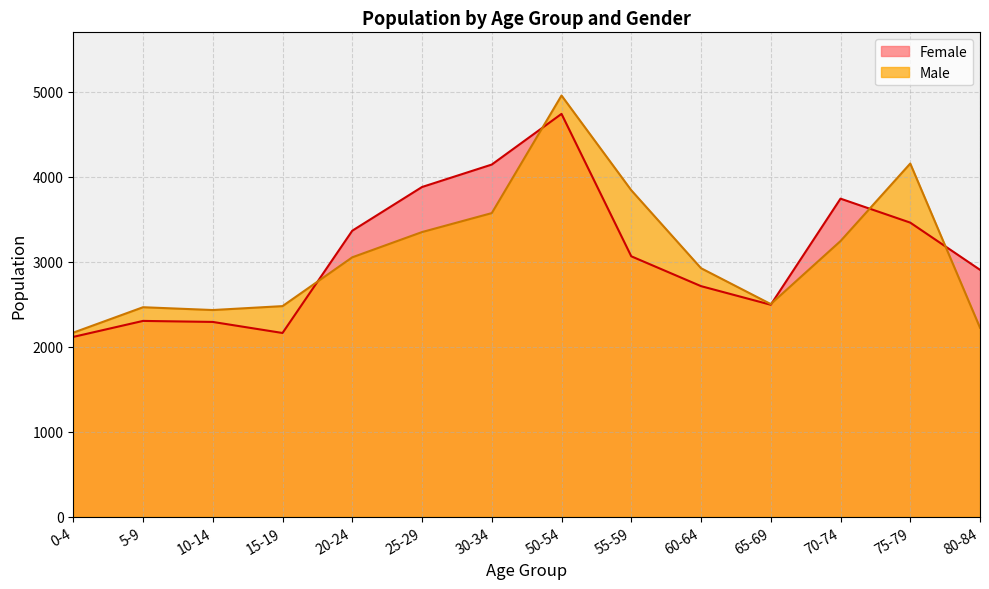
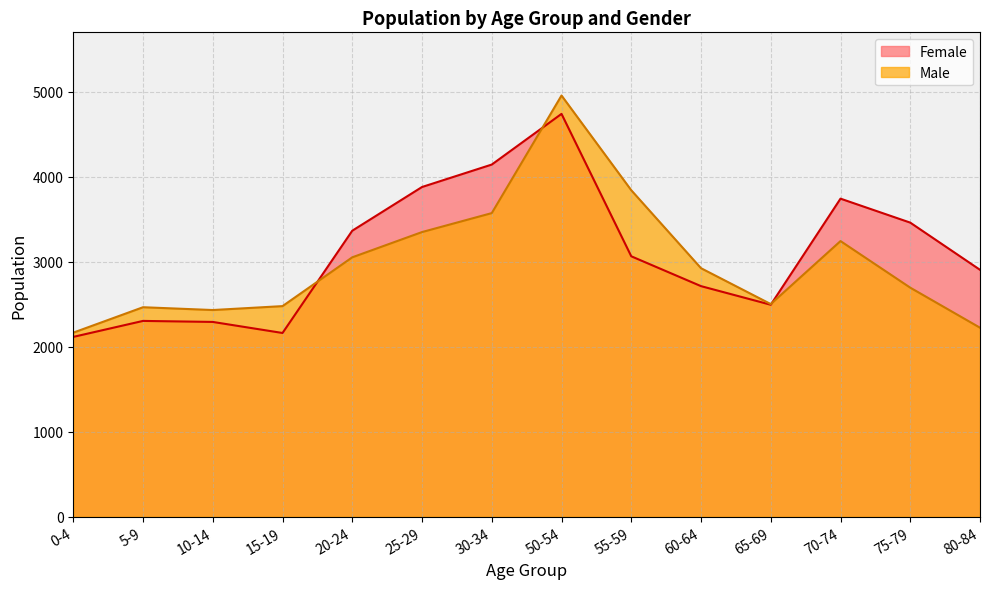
  {
    "Female": {
      "0-4": 2100,
      "5-9": 2300,
      "10-14": 2300,
      "15-19": 2200,
      "20-24": 3400,
      "25-29": 3900,
      "30-34": 4100,
      "50-54": 4700,
      "55-59": 3100,
      "60-64": 2700,
      "70-74": 3700,
      "75-79": 3500,
      "80-84": 2900
    },
    "Male": {
      "0-4": 2200,
      "5-9": 2500,
      "10-14": 2400,
      "15-19": 2500,
      "20-24": 3100,
      "25-29": 3300,
      "30-34": 3600,
      "50-54": 5000,
      "55-59": 3800,
      "60-64": 2900,
      "70-74": 3200,
-     "75-79": 4200,
+     "75-79": 2700,
      "80-84": 2200
    }
  }
